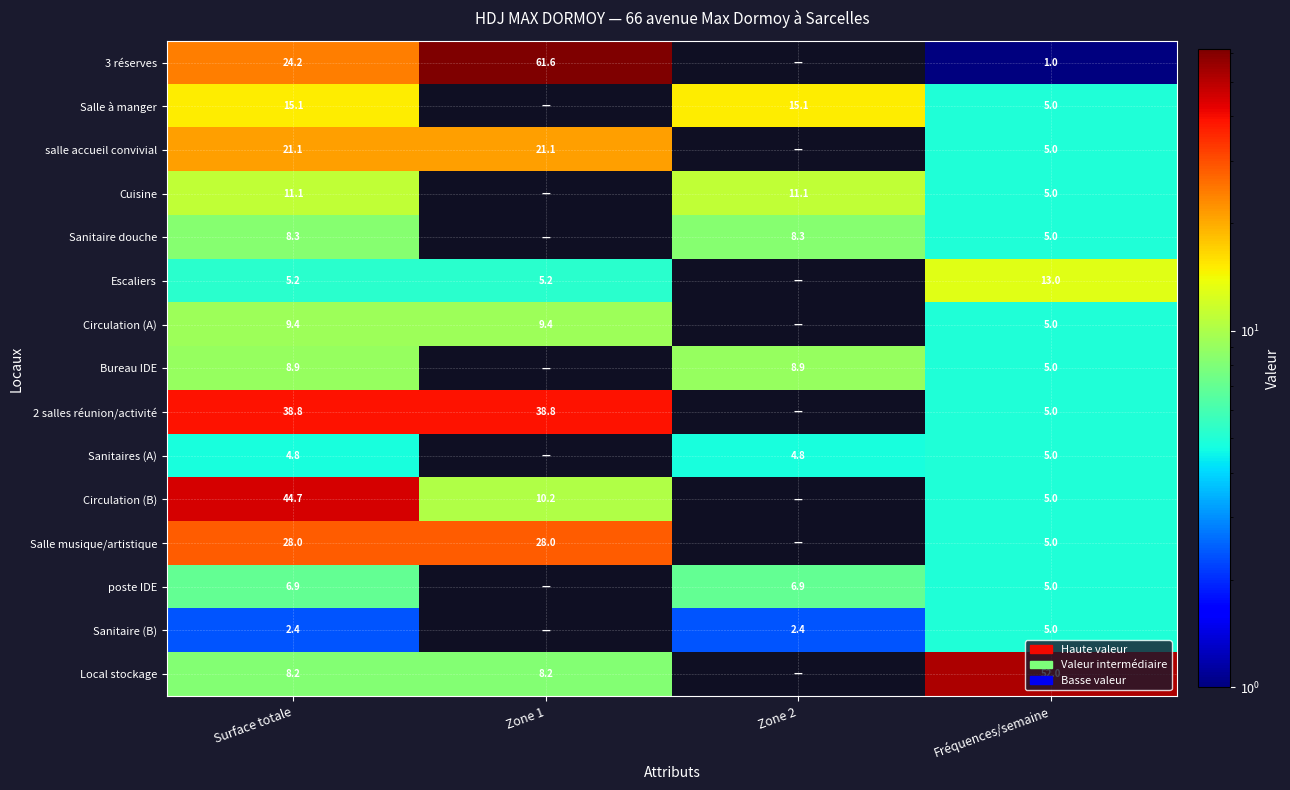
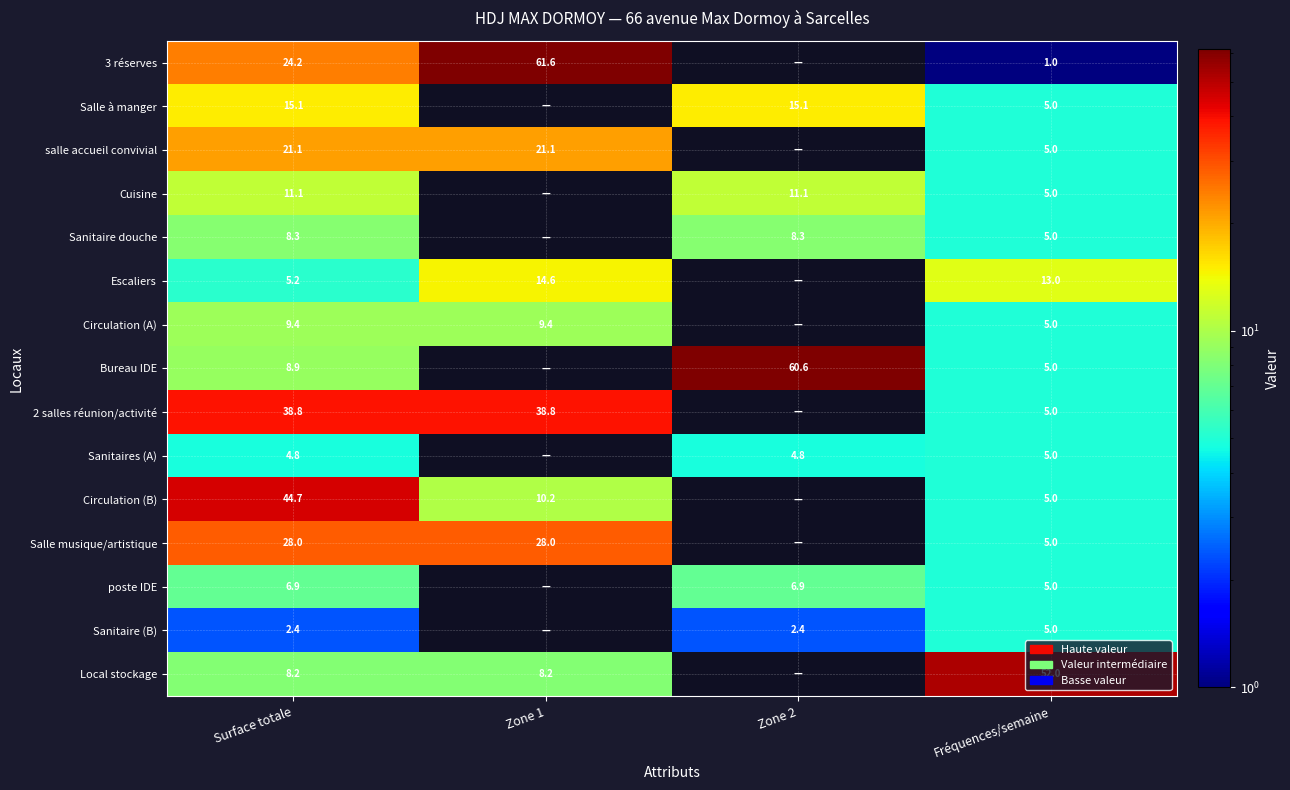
  {
    "3 réserves": {
      "Surface totale": 24.2,
      "Zone 1": 61.6,
      "Fréquences/semaine": 1.0
    },
    "Salle à manger": {
      "Surface totale": 15.1,
      "Zone 2": 15.1,
      "Fréquences/semaine": 5.0
    },
    "salle accueil convivial": {
      "Surface totale": 21.1,
      "Zone 1": 21.1,
      "Fréquences/semaine": 5.0
    },
    "Cuisine": {
      "Surface totale": 11.1,
      "Zone 2": 11.1,
      "Fréquences/semaine": 5.0
    },
    "Sanitaire douche": {
      "Surface totale": 8.3,
      "Zone 2": 8.3,
      "Fréquences/semaine": 5.0
    },
    "Escaliers": {
      "Surface totale": 5.2,
-     "Zone 1": 5.2,
+     "Zone 1": 14.6,
      "Fréquences/semaine": 13.0
    },
    "Circulation (A)": {
      "Surface totale": 9.4,
      "Zone 1": 9.4,
      "Fréquences/semaine": 5.0
    },
    "Bureau IDE": {
      "Surface totale": 8.9,
-     "Zone 2": 8.9,
+     "Zone 2": 60.6,
      "Fréquences/semaine": 5.0
    },
    "2 salles réunion/activité": {
      "Surface totale": 38.8,
      "Zone 1": 38.8,
      "Fréquences/semaine": 5.0
    },
    "Sanitaires (A)": {
      "Surface totale": 4.8,
      "Zone 2": 4.8,
      "Fréquences/semaine": 5.0
    },
    "Circulation (B)": {
      "Surface totale": 44.7,
      "Zone 1": 10.2,
      "Fréquences/semaine": 5.0
    },
    "Salle musique/artistique": {
      "Surface totale": 28.0,
      "Zone 1": 28.0,
      "Fréquences/semaine": 5.0
    },
    "poste IDE": {
      "Surface totale": 6.9,
      "Zone 2": 6.9,
      "Fréquences/semaine": 5.0
    },
    "Sanitaire (B)": {
      "Surface totale": 2.4,
      "Zone 2": 2.4,
      "Fréquences/semaine": 5.0
    },
    "Local stockage": {
      "Surface totale": 8.2,
      "Zone 1": 8.2
    }
  }
